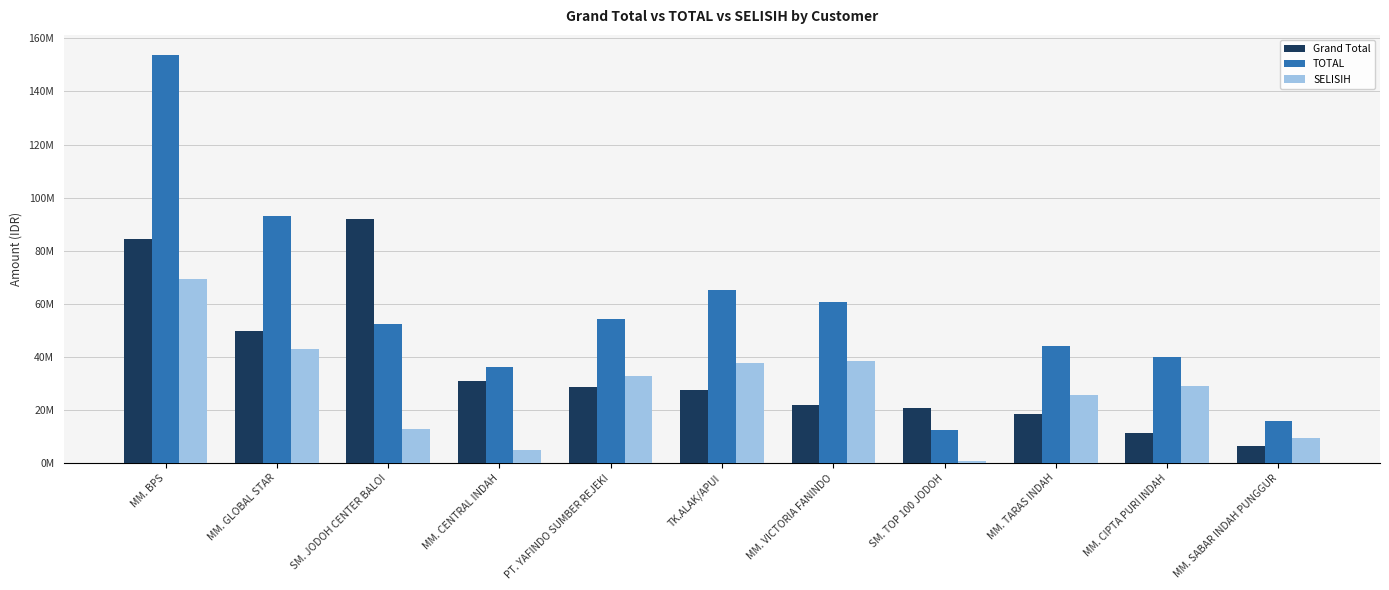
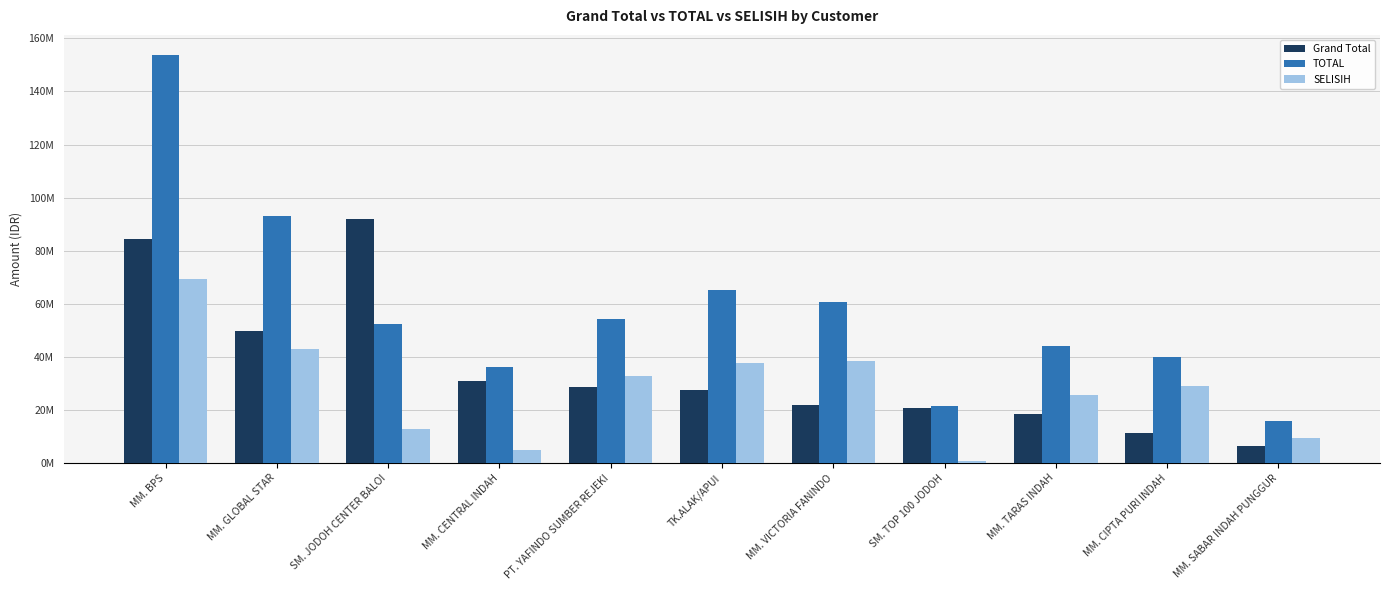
  {
    "Grand Total": {
      "MM. BPS": 84000000,
      "MM. GLOBAL STAR": 50000000,
      "SM. JODOH CENTER BALOI": 92000000,
      "MM. CENTRAL INDAH": 31000000,
      "PT. YAFINDO SUMBER REJEKI": 29000000,
      "TK.ALAK/APUI": 27000000,
      "MM. VICTORIA FANINDO": 22000000,
      "SM. TOP 100 JODOH": 21000000,
      "MM. TARAS INDAH": 19000000,
      "MM. CIPTA PURI INDAH": 11000000,
      "MM. SABAR INDAH PUNGGUR": 6000000
    },
    "TOTAL": {
      "MM. BPS": 154000000,
      "MM. GLOBAL STAR": 93000000,
      "SM. JODOH CENTER BALOI": 52000000,
      "MM. CENTRAL INDAH": 36000000,
      "PT. YAFINDO SUMBER REJEKI": 54000000,
      "TK.ALAK/APUI": 65000000,
      "MM. VICTORIA FANINDO": 61000000,
-     "SM. TOP 100 JODOH": 13000000,
+     "SM. TOP 100 JODOH": 21000000,
      "MM. TARAS INDAH": 44000000,
      "MM. CIPTA PURI INDAH": 40000000,
      "MM. SABAR INDAH PUNGGUR": 16000000
    },
    "SELISIH": {
      "MM. BPS": 69000000,
      "MM. GLOBAL STAR": 43000000,
      "SM. JODOH CENTER BALOI": 13000000,
      "MM. CENTRAL INDAH": 5000000,
      "PT. YAFINDO SUMBER REJEKI": 33000000,
      "TK.ALAK/APUI": 38000000,
      "MM. VICTORIA FANINDO": 39000000,
      "MM. TARAS INDAH": 26000000,
      "MM. CIPTA PURI INDAH": 29000000,
      "MM. SABAR INDAH PUNGGUR": 9000000
    }
  }
